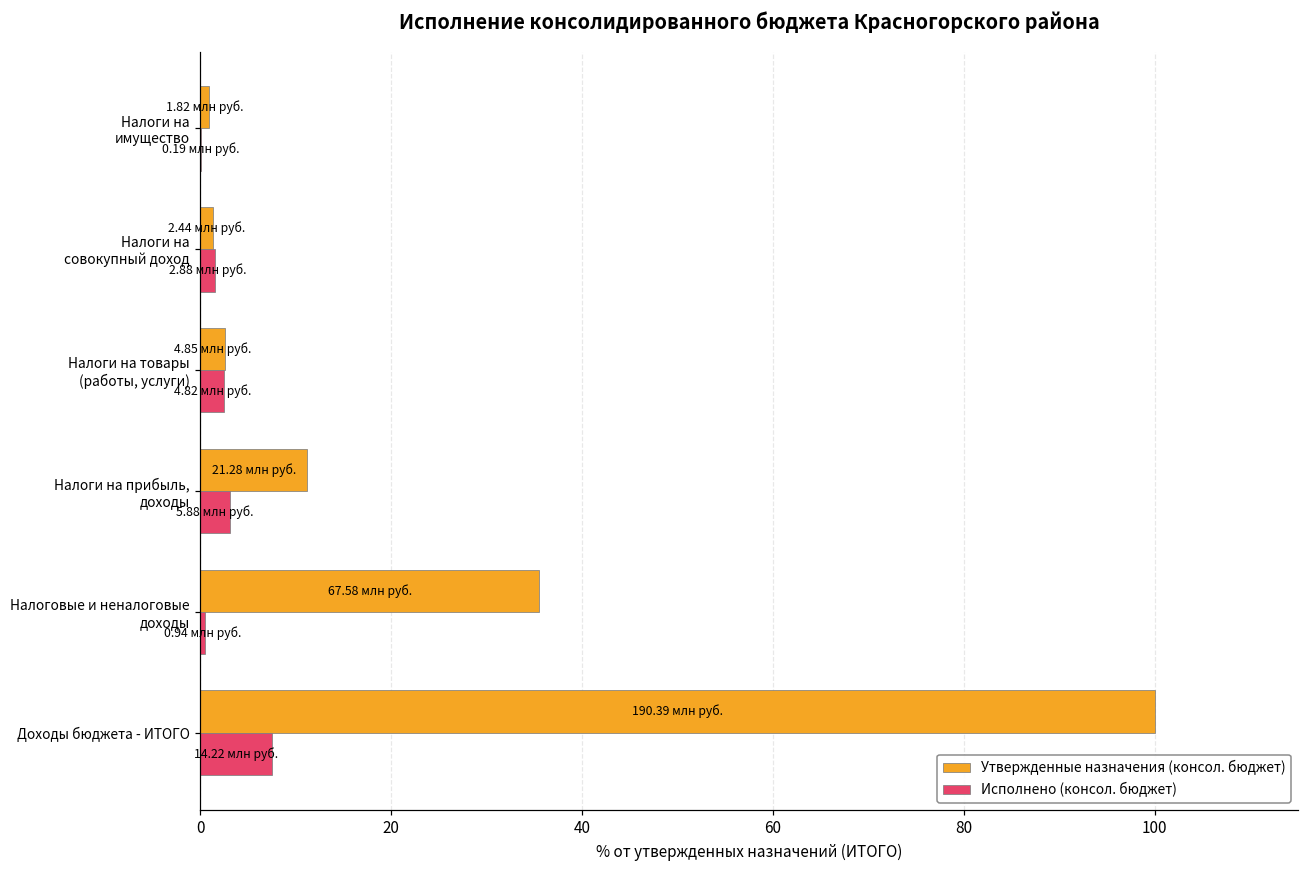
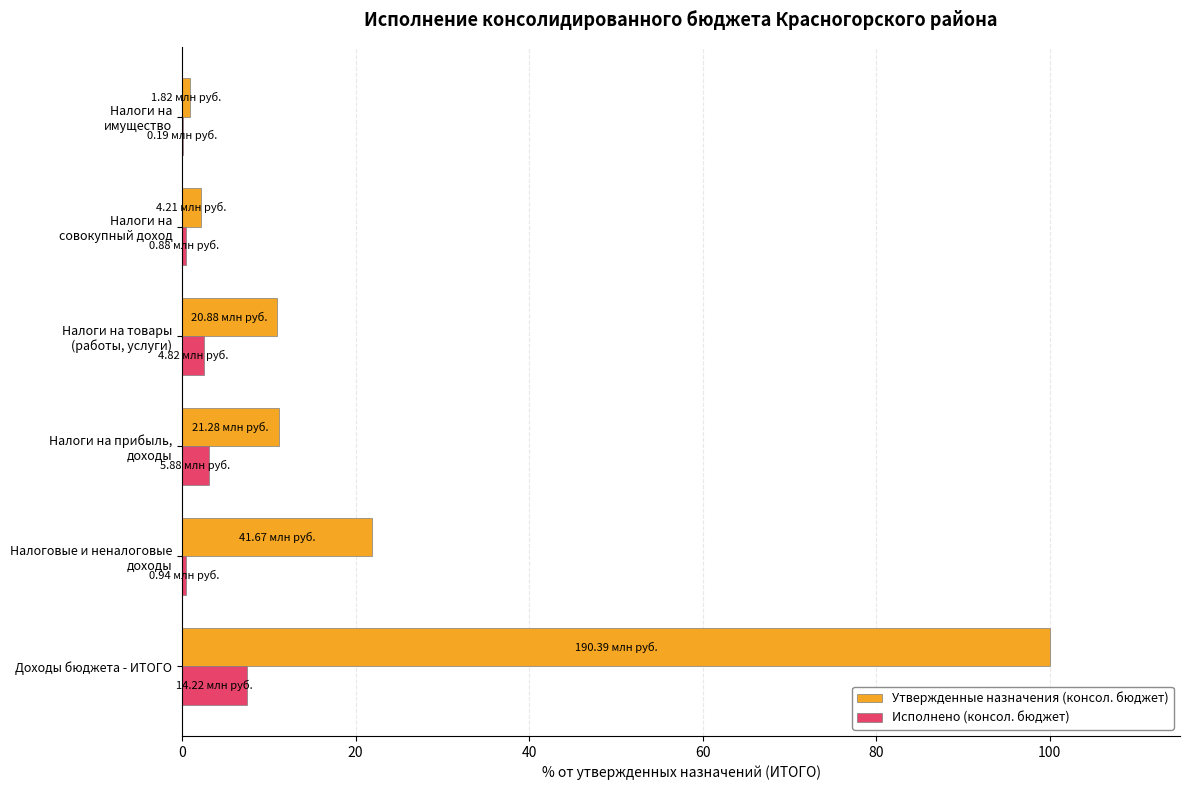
  {
    "Утвержденные назначения (консол. бюджет)": {
-     "Налоги на совокупный доход": 2.44,
-     "Налоги на товары (работы, услуги)": 4.85,
-     "Налоговые и неналоговые доходы": 67.58
+     "Налоги на совокупный доход": 4.21,
+     "Налоги на товары (работы, услуги)": 20.88,
+     "Налоговые и неналоговые доходы": 41.67
    },
    "Исполнено (консол. бюджет)": {
-     "Налоги на совокупный доход": 2.88
+     "Налоги на совокупный доход": 0.88
    }
  }
